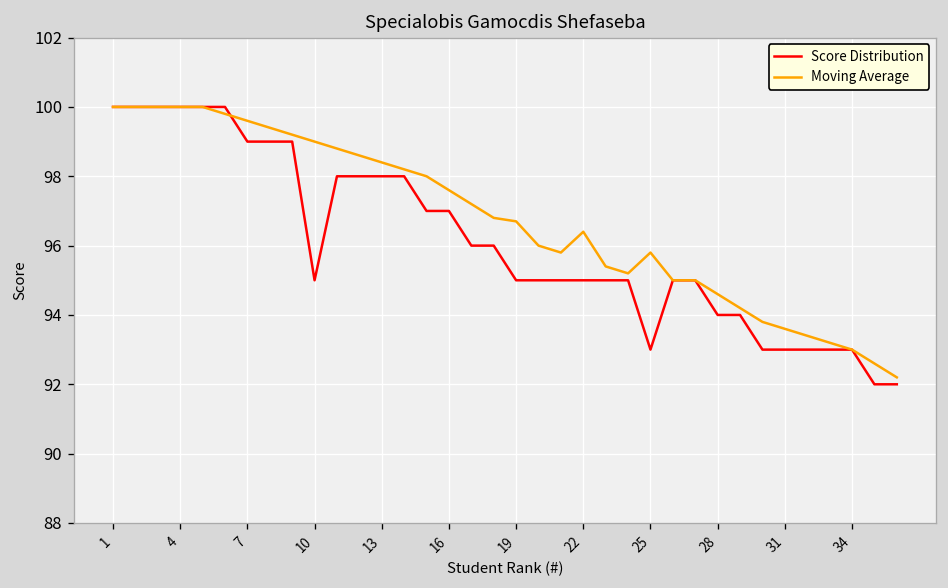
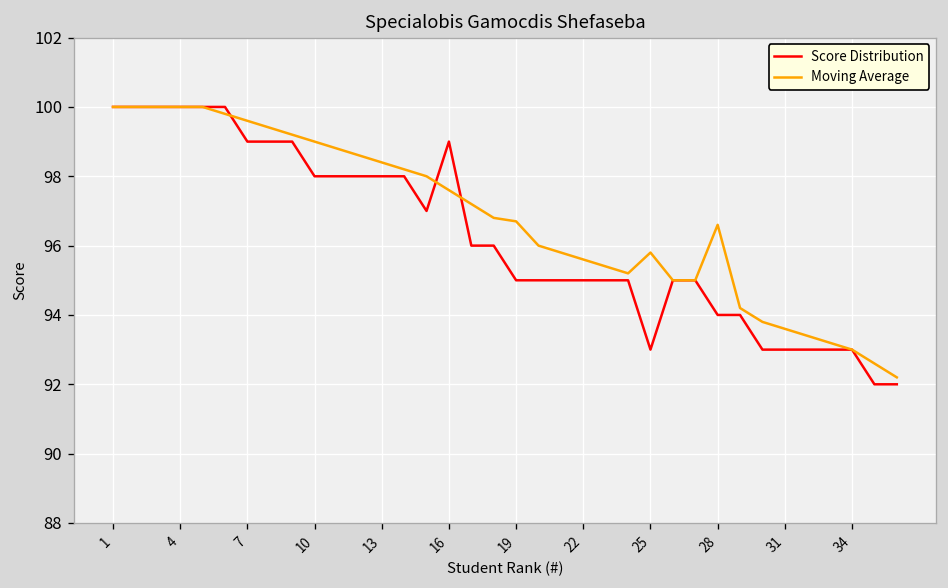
  {
    "Score Distribution": {
      "7": 99,
-     "10": 95,
+     "10": 98,
      "13": 98,
-     "16": 97,
+     "16": 99,
      "19": 95,
      "22": 95,
      "25": 93,
      "28": 94,
      "31": 93
    },
    "Moving Average": {
      "7": 99.6,
      "10": 99.0,
      "13": 98.4,
      "16": 97.6,
      "19": 96.7,
-     "22": 96.4,
+     "22": 95.6,
      "25": 95.8,
-     "28": 94.6,
+     "28": 96.6,
      "31": 93.6
    }
  }
